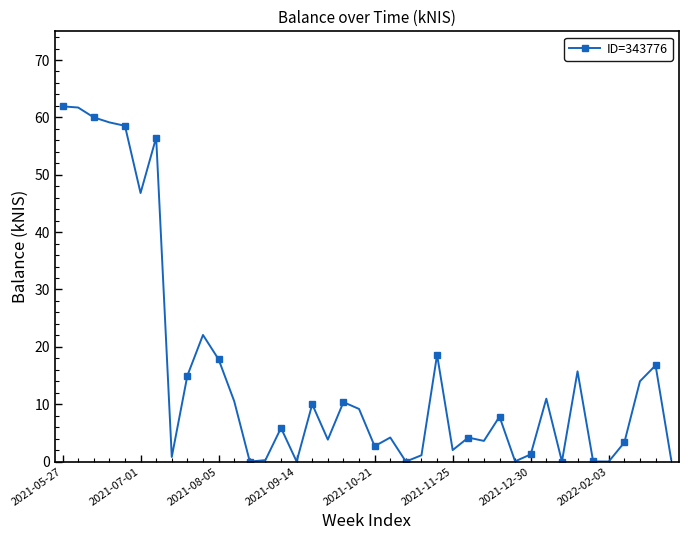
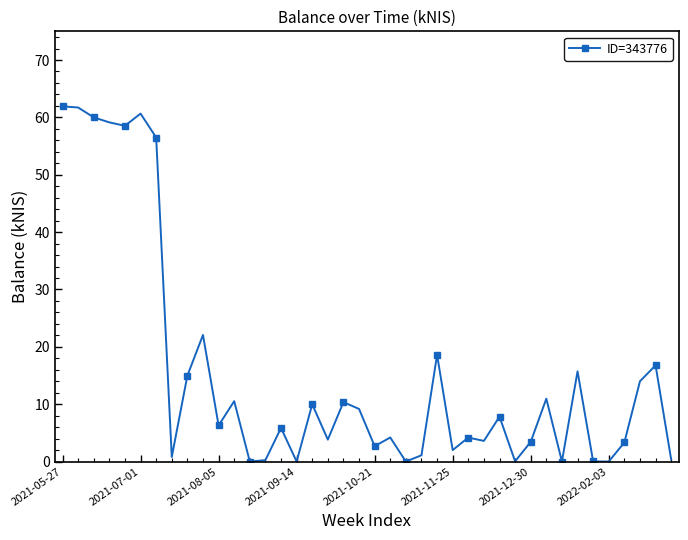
  {
    "2021-05-27": 62,
-   "2021-07-01": 47,
-   "2021-08-05": 18,
+   "2021-07-01": 61,
+   "2021-08-05": 6,
    "2021-09-14": 0,
    "2021-10-21": 3,
    "2021-11-25": 2,
-   "2021-12-30": 1,
+   "2021-12-30": 3,
    "2022-02-03": 0
  }
